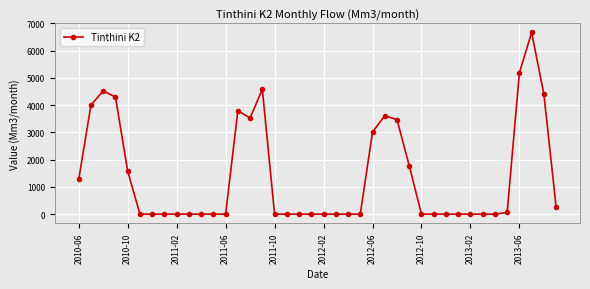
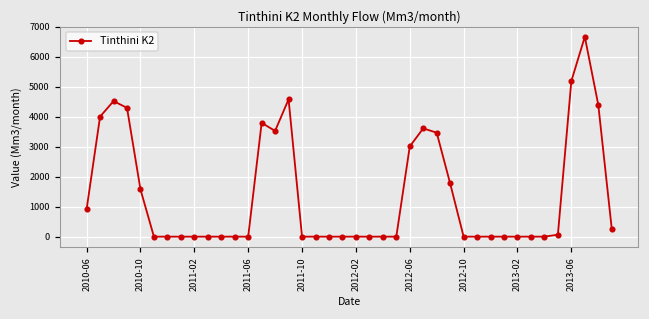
  {
-   "2010-06": 1300,
+   "2010-06": 900,
    "2010-10": 1600,
    "2011-02": 0,
    "2011-06": 0,
    "2011-10": 0,
    "2012-02": 0,
    "2012-06": 3000,
    "2012-10": 0,
    "2013-02": 0,
    "2013-06": 5200
  }
